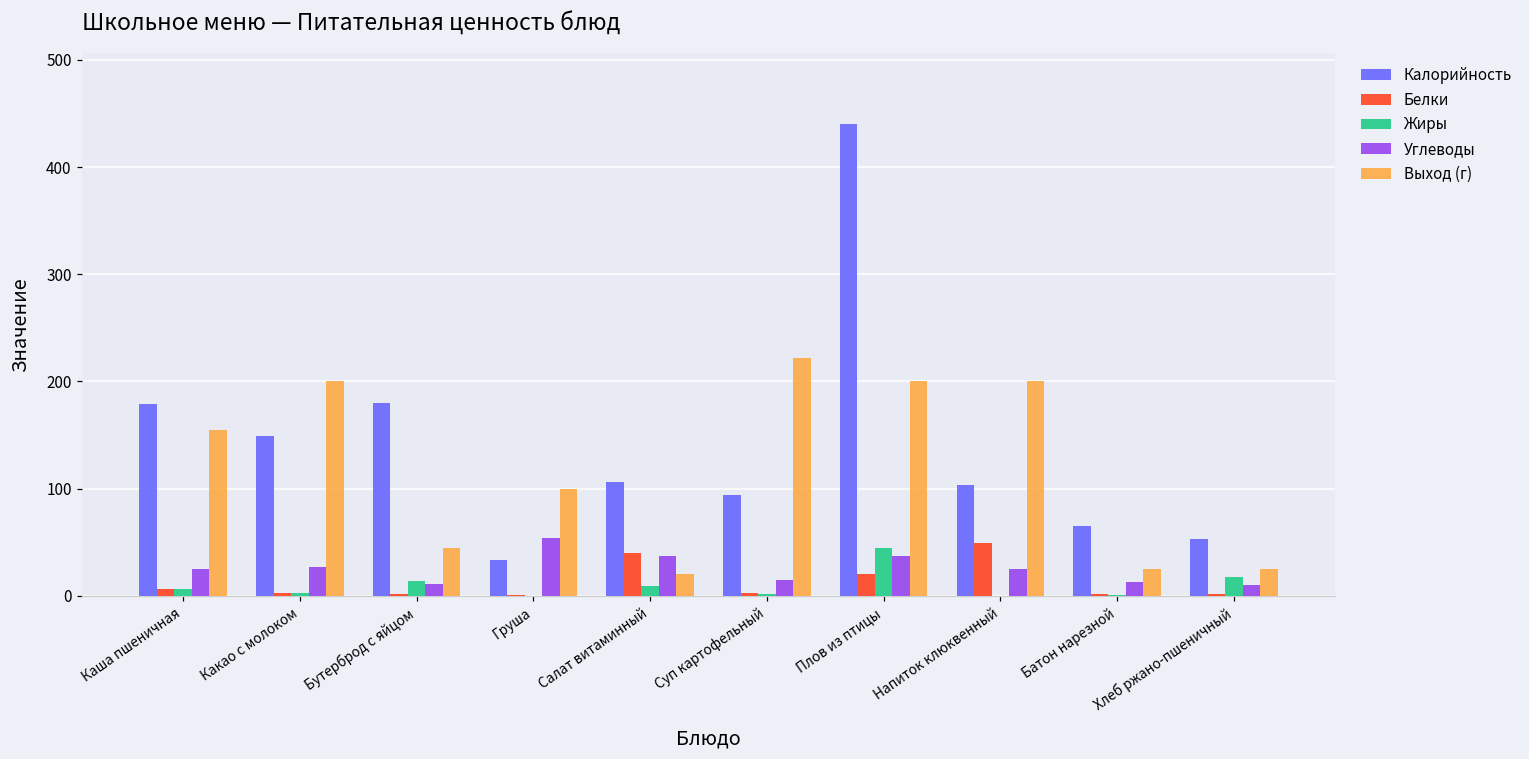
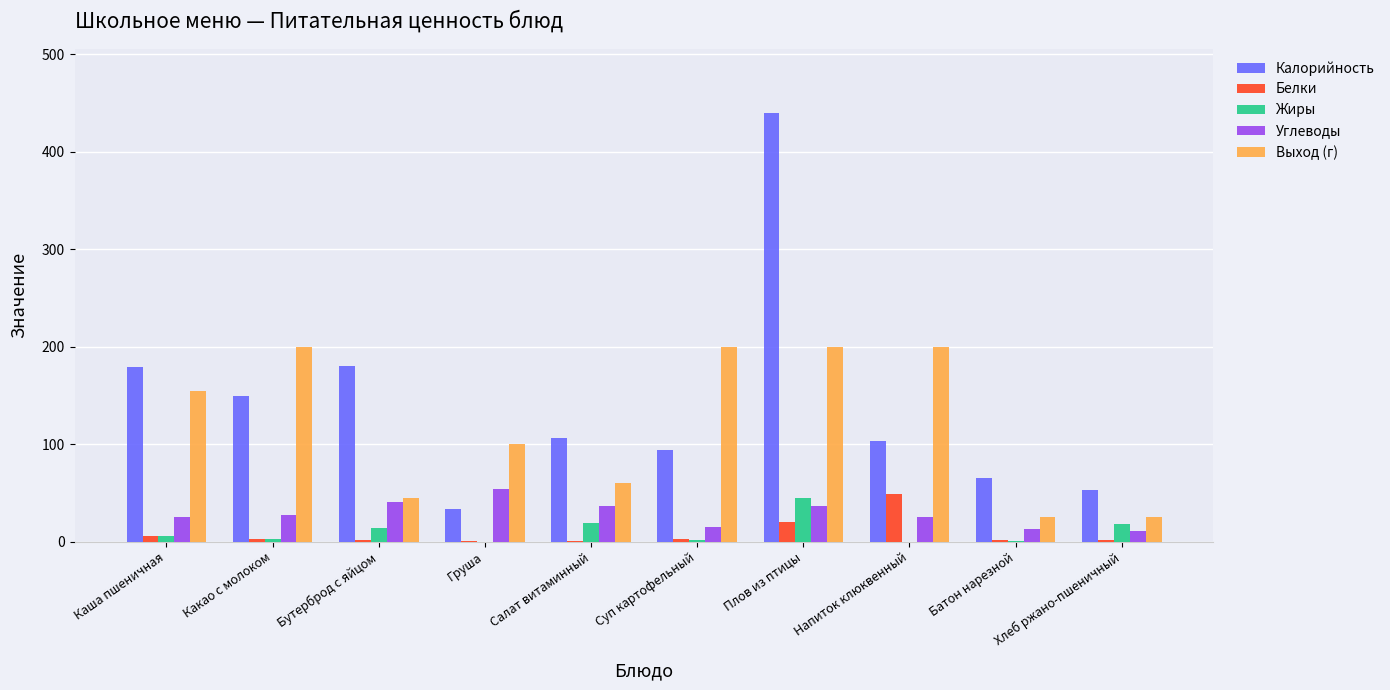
  {
    "Калорийность": {
      "Каша пшеничная": 180,
      "Какао с молоком": 150,
      "Бутерброд с яйцом": 180,
      "Груша": 30,
      "Салат витаминный": 110,
      "Суп картофельный": 90,
      "Плов из птицы": 440,
      "Напиток клюквенный": 100,
      "Батон нарезной": 70,
      "Хлеб ржано-пшеничный": 50
    },
    "Белки": {
      "Каша пшеничная": 10,
      "Какао с молоком": 0,
-     "Салат витаминный": 40,
+     "Салат витаминный": 0,
      "Суп картофельный": 0,
      "Плов из птицы": 20,
      "Напиток клюквенный": 50
    },
    "Жиры": {
      "Каша пшеничная": 10,
      "Какао с молоком": 0,
      "Бутерброд с яйцом": 10,
      "Груша": 0,
-     "Салат витаминный": 10,
+     "Салат витаминный": 20,
      "Плов из птицы": 50,
      "Напиток клюквенный": 0,
      "Хлеб ржано-пшеничный": 20
    },
    "Углеводы": {
      "Каша пшеничная": 30,
      "Какао с молоком": 30,
-     "Бутерброд с яйцом": 10,
+     "Бутерброд с яйцом": 40,
      "Груша": 50,
      "Салат витаминный": 40,
      "Суп картофельный": 20,
      "Плов из птицы": 40,
      "Напиток клюквенный": 30,
      "Батон нарезной": 10,
      "Хлеб ржано-пшеничный": 10
    },
    "Выход (г)": {
      "Каша пшеничная": 160,
      "Какао с молоком": 200,
      "Бутерброд с яйцом": 50,
      "Груша": 100,
-     "Салат витаминный": 20,
-     "Суп картофельный": 220,
+     "Салат витаминный": 60,
+     "Суп картофельный": 200,
      "Плов из птицы": 200,
      "Напиток клюквенный": 200,
      "Батон нарезной": 30,
      "Хлеб ржано-пшеничный": 30
    }
  }
